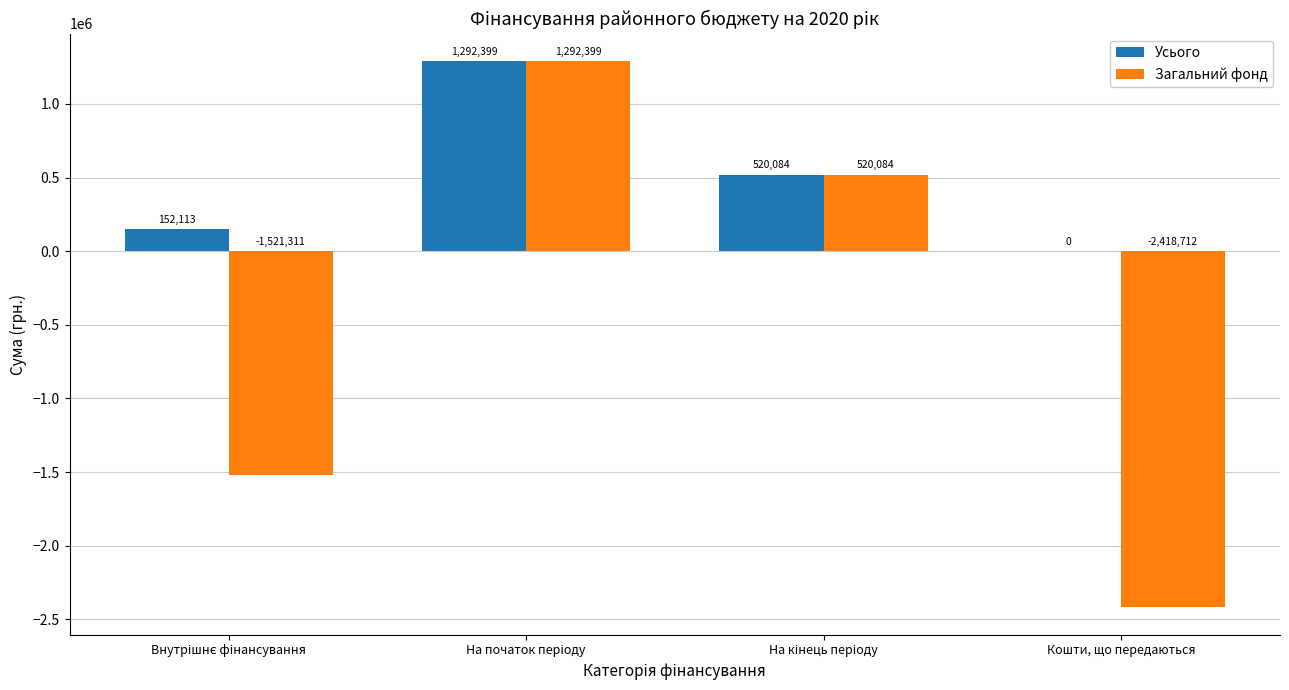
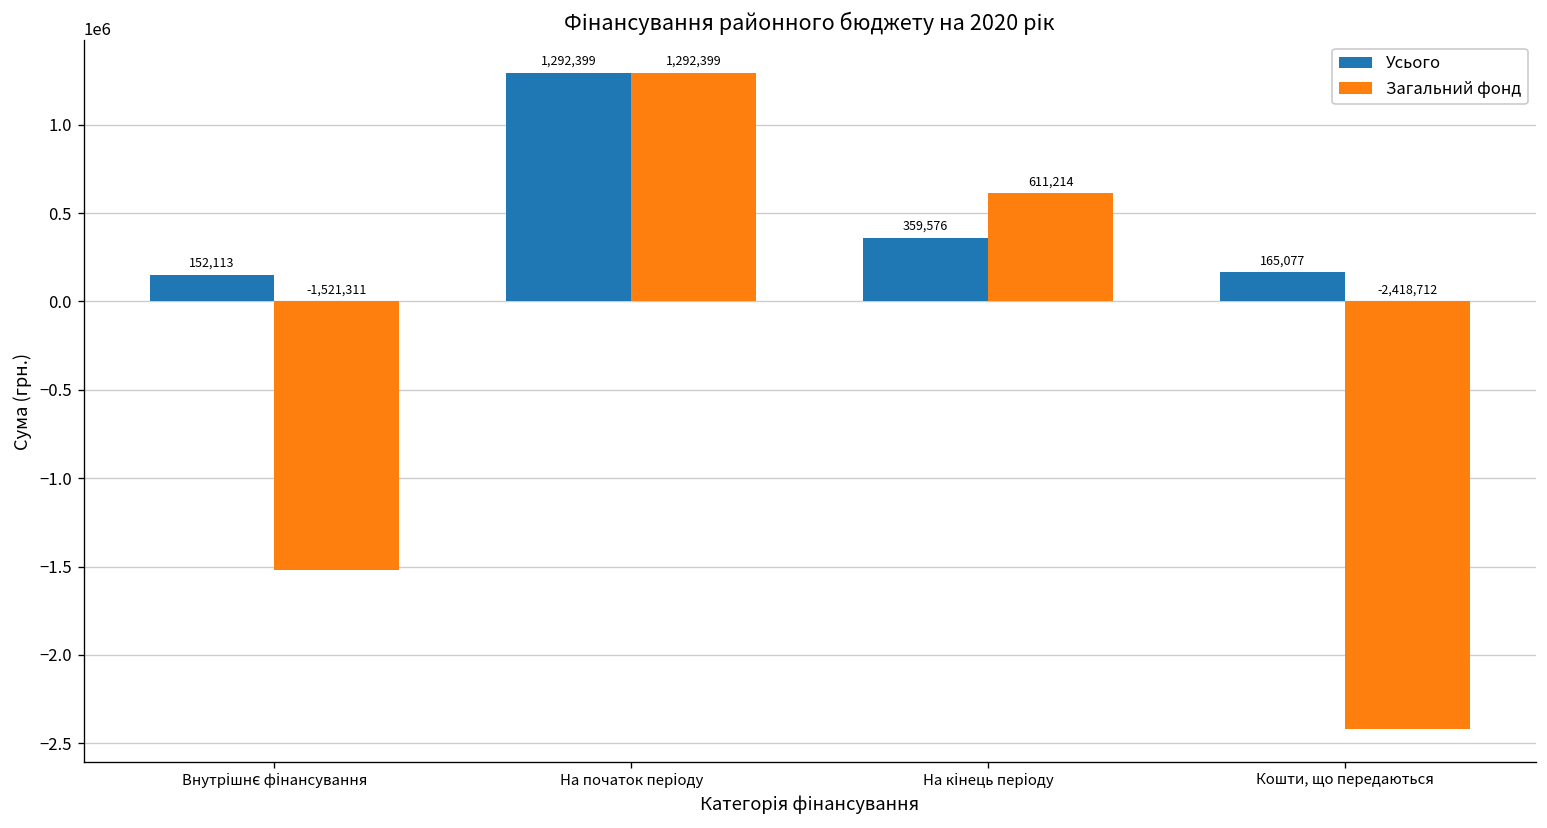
  {
    "Усього": {
      "Внутрішнє фінансування": "152,113",
      "На початок періоду": "1,292,399",
-     "На кінець періоду": "520,084",
-     "Кошти, що передаються": "0"
+     "На кінець періоду": "359,576",
+     "Кошти, що передаються": "165,077"
    },
    "Загальний фонд": {
      "На початок періоду": "1,292,399",
-     "На кінець періоду": "520,084"
+     "На кінець періоду": "611,214"
    }
  }
